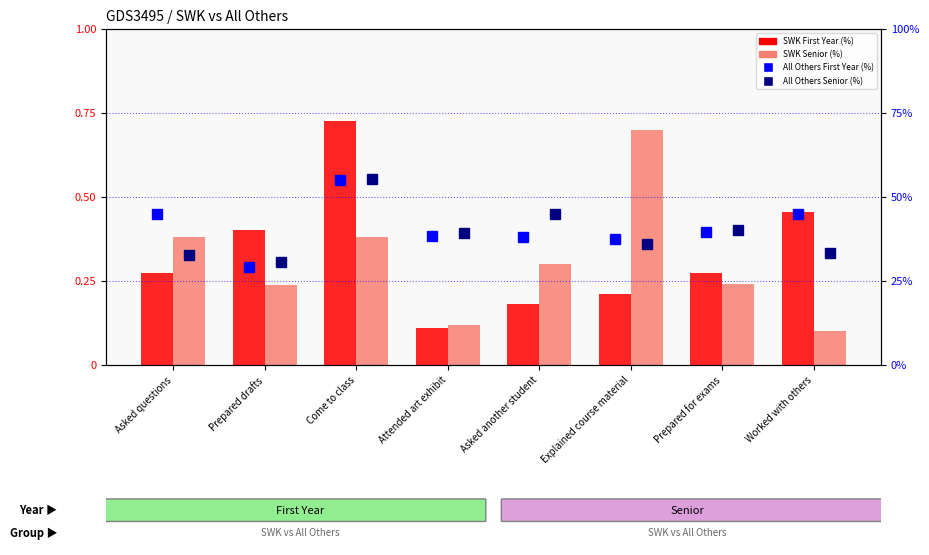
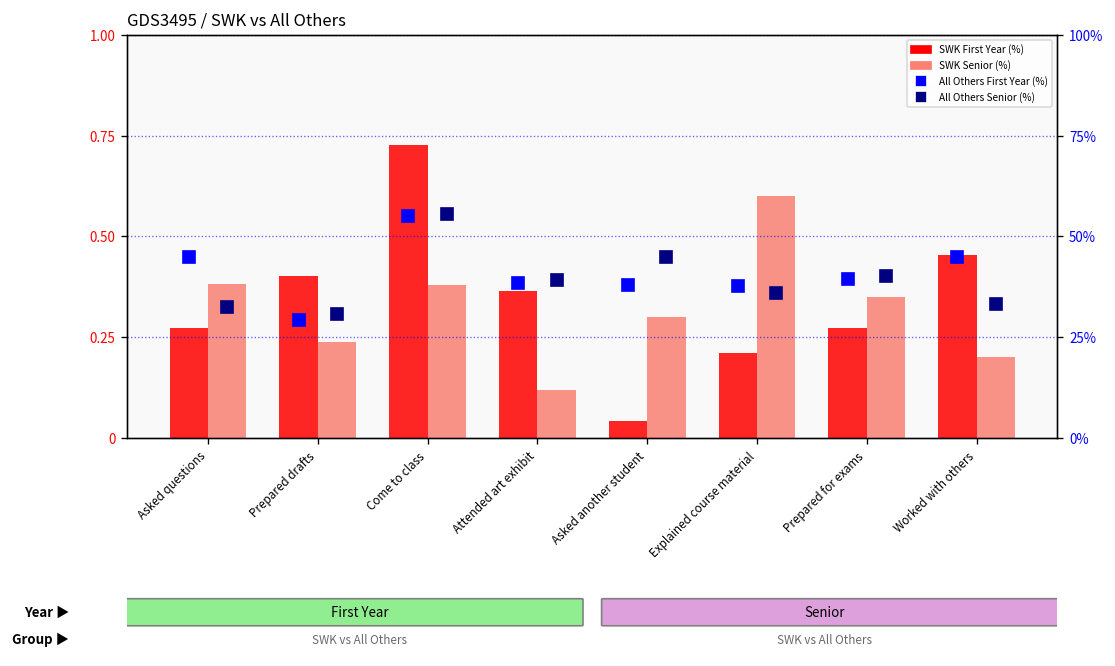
  {
    "SWK First Year (%)": {
      "Asked questions": 0.27,
      "Prepared drafts": 0.40,
      "Come to class": 0.73,
-     "Attended art exhibit": 0.11,
-     "Asked another student": 0.18,
+     "Attended art exhibit": 0.36,
+     "Asked another student": 0.04,
      "Explained course material": 0.21,
      "Prepared for exams": 0.27,
      "Worked with others": 0.46
    },
    "SWK Senior (%)": {
      "Asked questions": 0.38,
      "Prepared drafts": 0.24,
      "Come to class": 0.38,
      "Attended art exhibit": 0.12,
      "Asked another student": 0.30,
-     "Explained course material": 0.7,
-     "Prepared for exams": 0.24,
-     "Worked with others": 0.1
+     "Explained course material": 0.6,
+     "Prepared for exams": 0.35,
+     "Worked with others": 0.2
    }
  }
